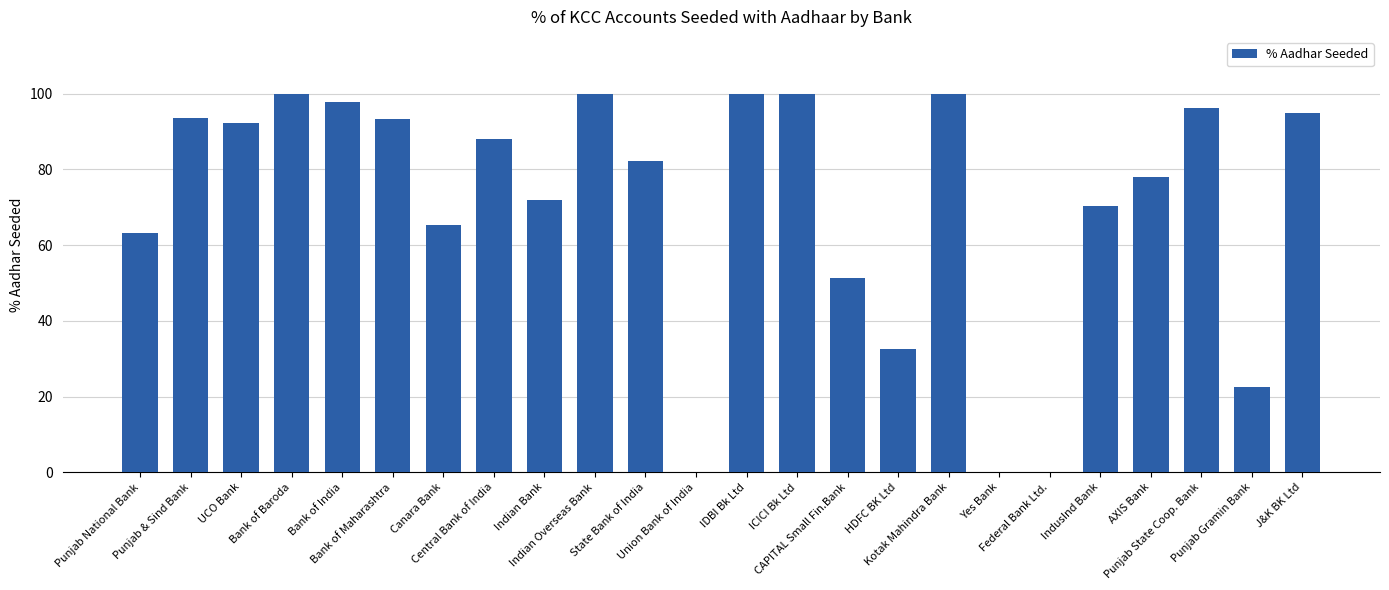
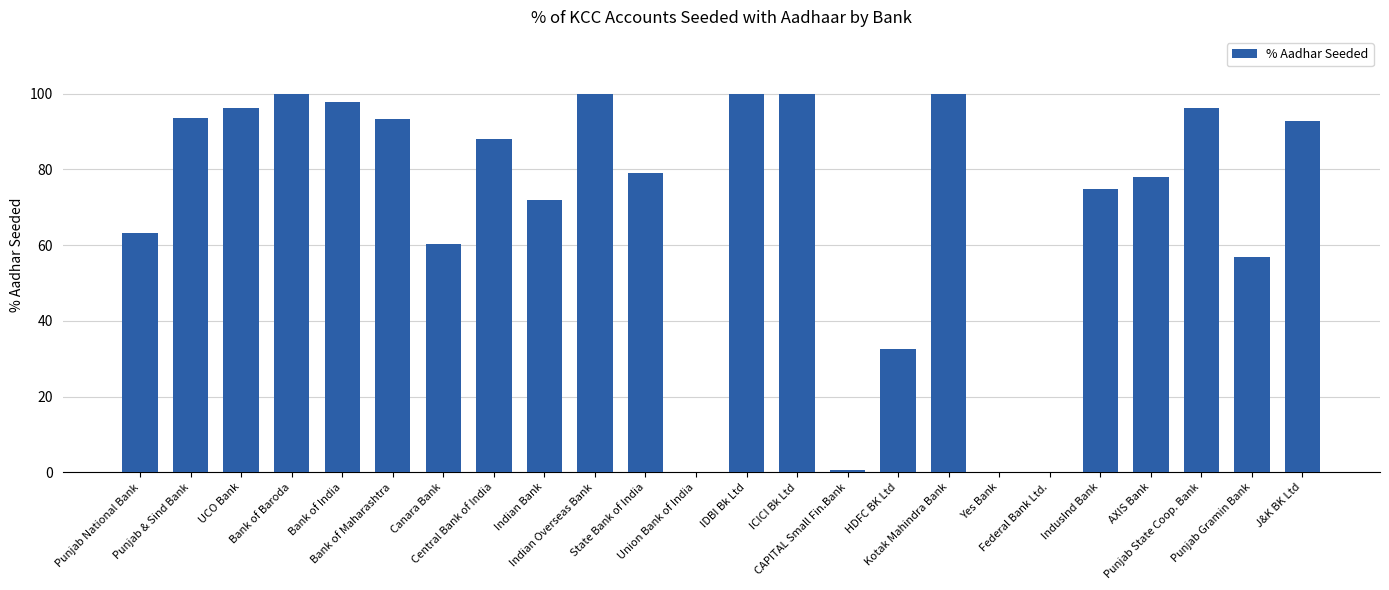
  {
    "Punjab National Bank": 63,
    "Punjab & Sind Bank": 93,
-   "UCO Bank": 92,
+   "UCO Bank": 96,
    "Bank of Baroda": 100,
    "Bank of India": 98,
    "Bank of Maharashtra": 93,
-   "Canara Bank": 65,
+   "Canara Bank": 60,
    "Central Bank of India": 88,
    "Indian Bank": 72,
    "Indian Overseas Bank": 100,
-   "State Bank of India": 82,
+   "State Bank of India": 79,
    "Union Bank of India": 0,
    "IDBI Bk Ltd": 100,
    "ICICI Bk Ltd": 100,
-   "CAPITAL Small Fin.Bank": 51,
+   "CAPITAL Small Fin.Bank": 1,
    "HDFC BK Ltd": 33,
    "Kotak Mahindra Bank": 100,
    "Yes Bank": 0,
    "Federal Bank Ltd.": 0,
-   "IndusInd Bank": 70,
+   "IndusInd Bank": 75,
    "AXIS Bank": 78,
    "Punjab State Coop. Bank": 96,
-   "Punjab Gramin Bank": 23,
-   "J&K BK Ltd": 95
+   "Punjab Gramin Bank": 57,
+   "J&K BK Ltd": 93
  }
